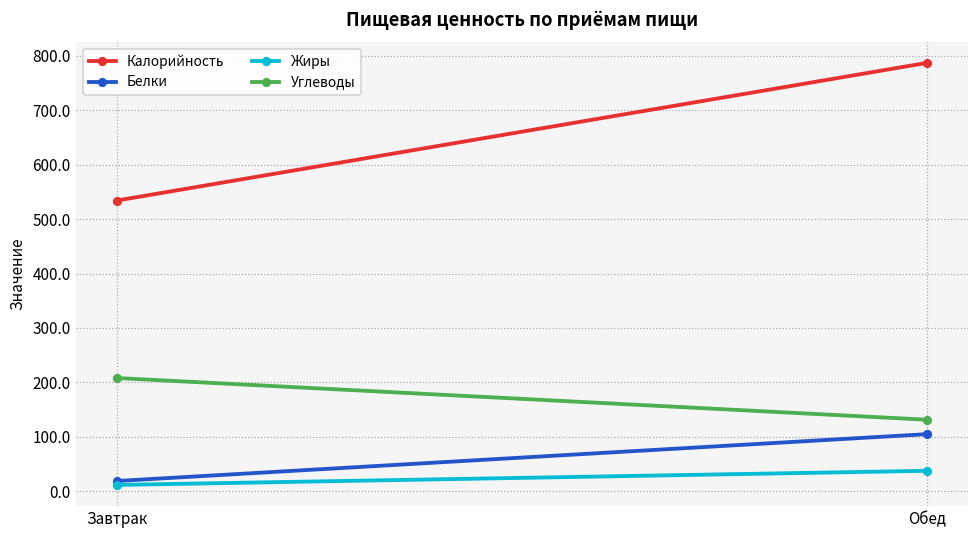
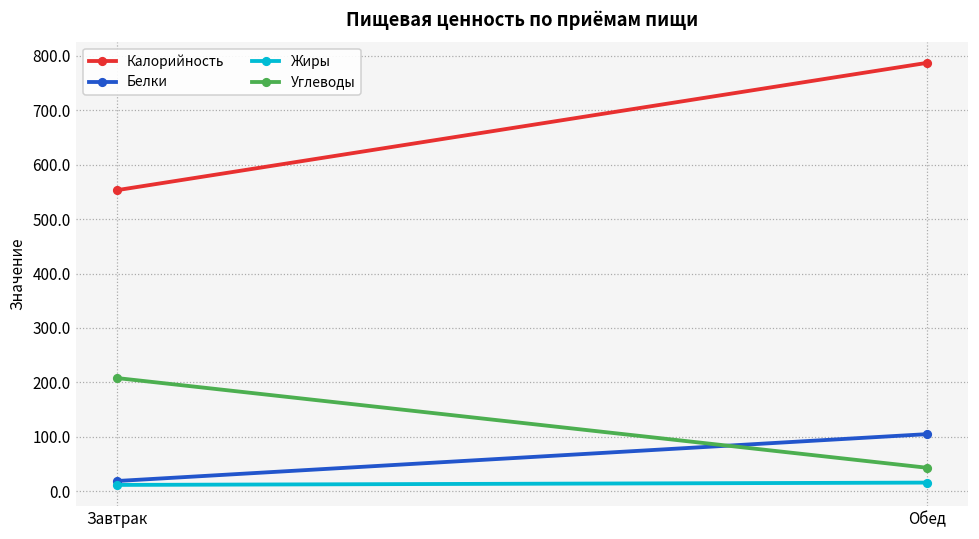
  {
    "Калорийность": {
-     "Завтрак": 530,
+     "Завтрак": 550,
      "Обед": 790
    },
    "Белки": {
      "Завтрак": 20,
      "Обед": 110
    },
    "Жиры": {
      "Завтрак": 10,
-     "Обед": 40
+     "Обед": 20
    },
    "Углеводы": {
      "Завтрак": 210,
-     "Обед": 130
+     "Обед": 40
    }
  }
